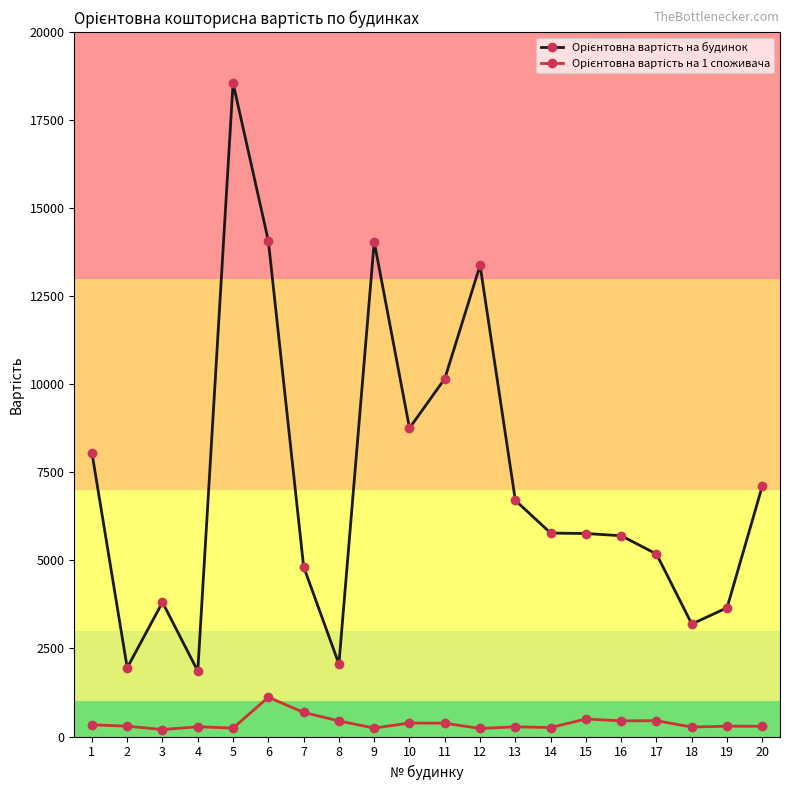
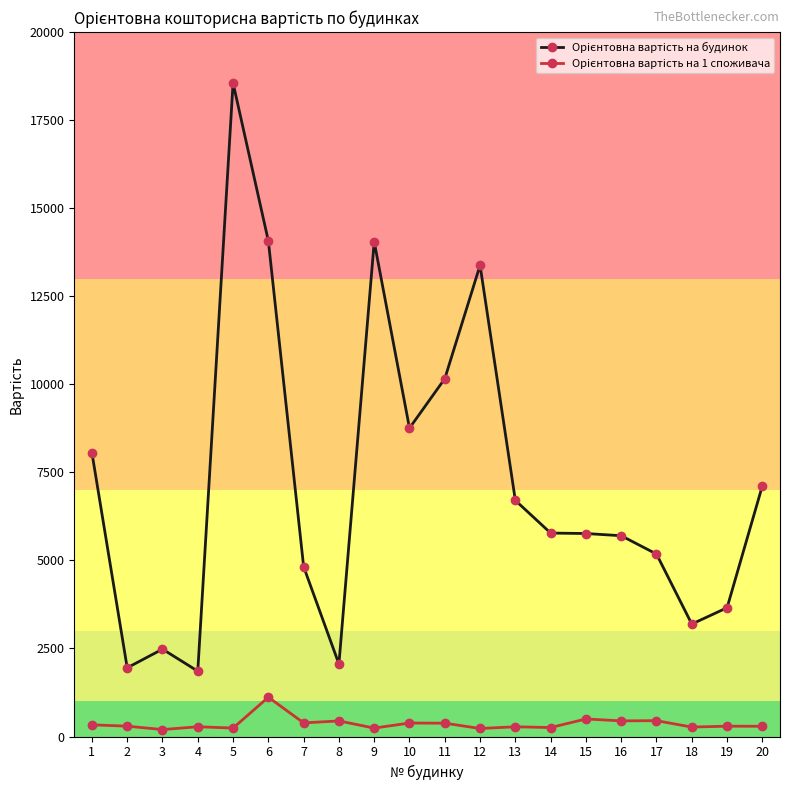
  {
    "Орієнтовна вартість на будинок": {
      "1": 8100,
      "2": 2000,
-     "3": 3800,
+     "3": 2500,
      "4": 1900,
      "5": 18600,
      "6": 14100,
      "7": 4800,
      "8": 2100,
      "9": 14000,
      "10": 8800,
      "11": 10200,
      "12": 13400,
      "13": 6700,
      "14": 5800,
      "15": 5800,
      "16": 5700,
      "17": 5200,
      "18": 3200,
      "19": 3700,
      "20": 7100
    },
    "Орієнтовна вартість на 1 споживача": {
      "1": 300,
      "2": 300,
      "3": 200,
      "4": 300,
      "5": 200,
      "6": 1100,
-     "7": 700,
+     "7": 400,
      "8": 400,
      "9": 200,
      "10": 400,
      "11": 400,
      "12": 200,
      "13": 300,
      "14": 300,
      "15": 500,
      "16": 400,
      "17": 500,
      "18": 300,
      "19": 300,
      "20": 300
    }
  }
